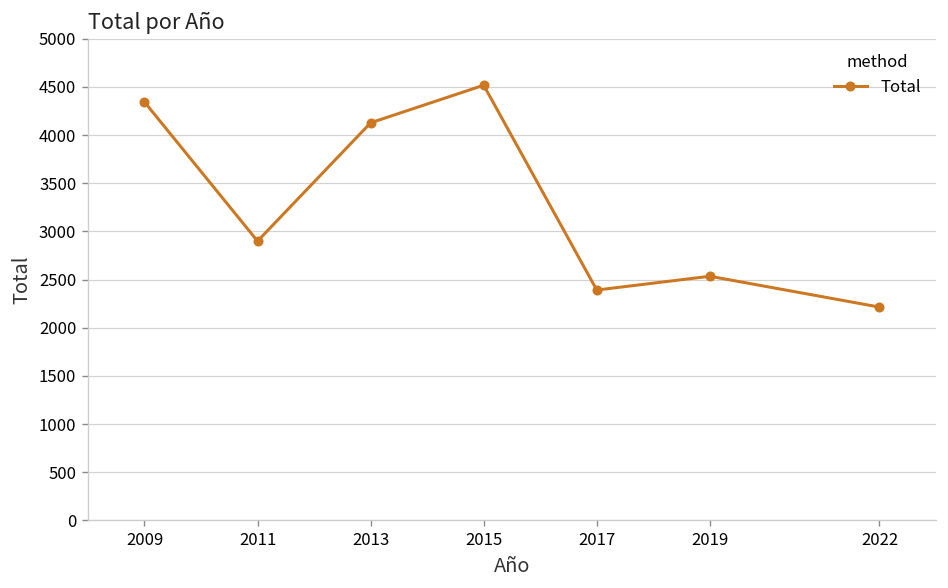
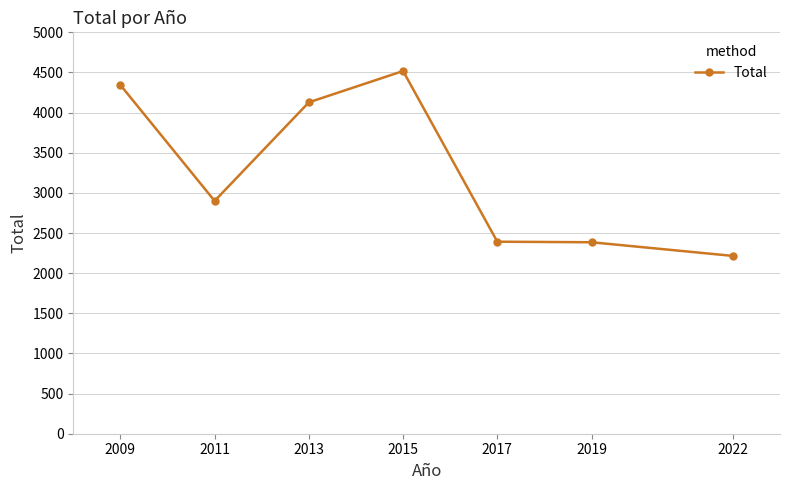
  {
    "2009": 4300,
    "2011": 2900,
    "2013": 4100,
    "2015": 4500,
    "2017": 2400,
-   "2019": 2500,
+   "2019": 2400,
    "2022": 2200
  }
